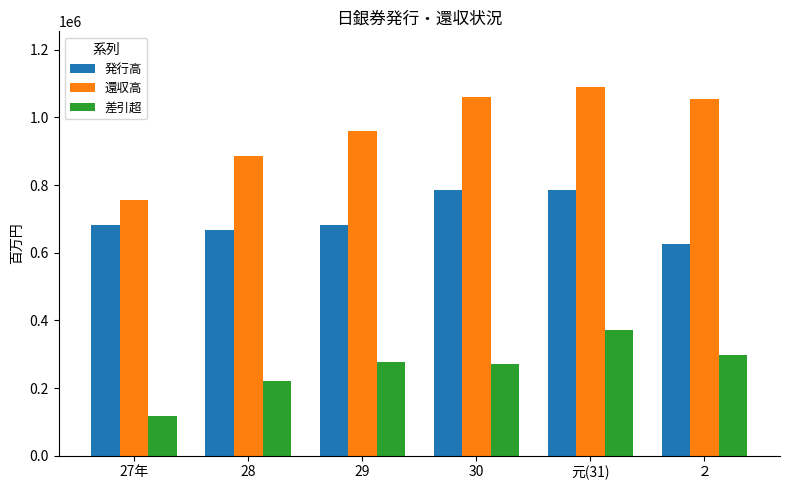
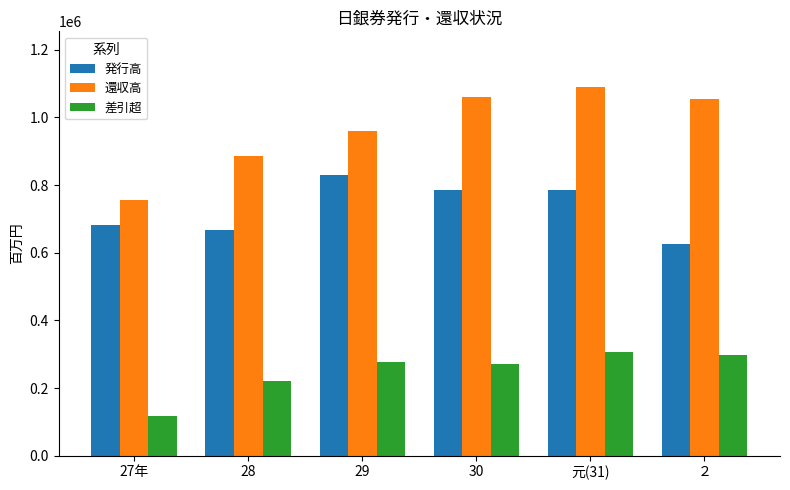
  {
    "発行高": {
      "27年": 680000,
      "28": 670000,
-     "29": 680000,
+     "29": 830000,
      "30": 790000,
      "元(31)": 780000,
      "２": 620000
    },
    "還収高": {
      "27年": 760000,
      "28": 890000,
      "29": 960000,
      "30": 1060000,
      "元(31)": 1090000,
      "２": 1050000
    },
    "差引超": {
      "27年": 120000,
      "28": 220000,
      "29": 280000,
      "30": 270000,
-     "元(31)": 370000,
+     "元(31)": 310000,
      "２": 300000
    }
  }
